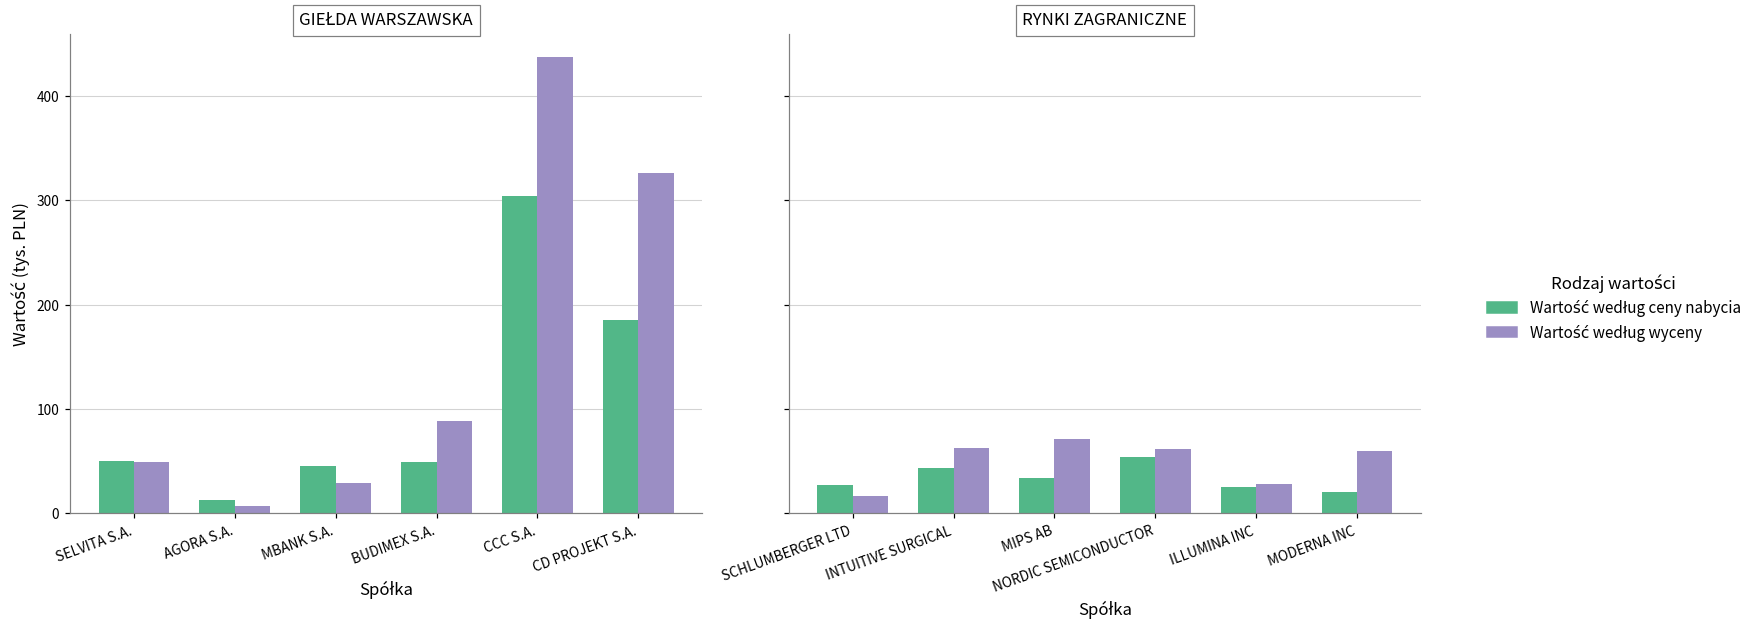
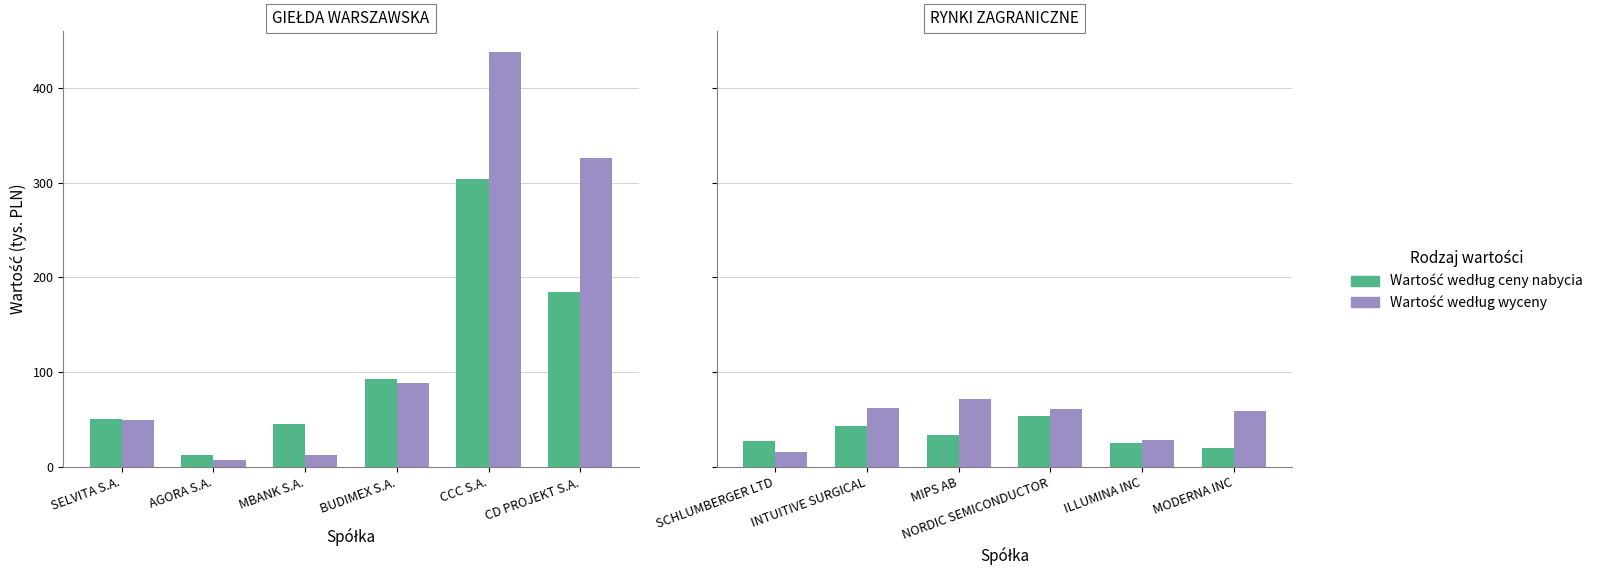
  {
    "GIEŁDA WARSZAWSKA": {
      "Wartość według ceny nabycia": {
        "SELVITA S.A.": 50,
        "AGORA S.A.": 10,
        "MBANK S.A.": 50,
-       "BUDIMEX S.A.": 50,
+       "BUDIMEX S.A.": 90,
        "CCC S.A.": 300,
        "CD PROJEKT S.A.": 190
      },
      "Wartość według wyceny": {
        "SELVITA S.A.": 50,
        "AGORA S.A.": 10,
-       "MBANK S.A.": 30,
+       "MBANK S.A.": 10,
        "BUDIMEX S.A.": 90,
        "CCC S.A.": 440,
        "CD PROJEKT S.A.": 330
      }
    }
  }
